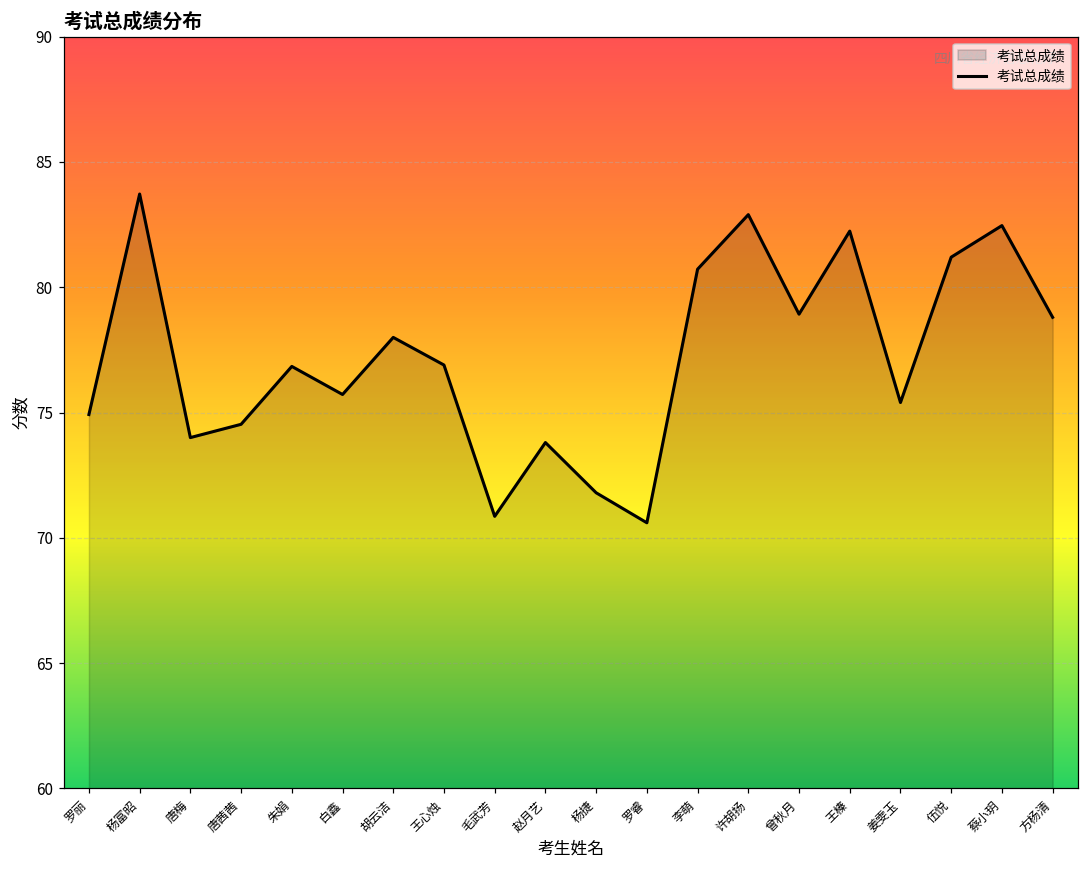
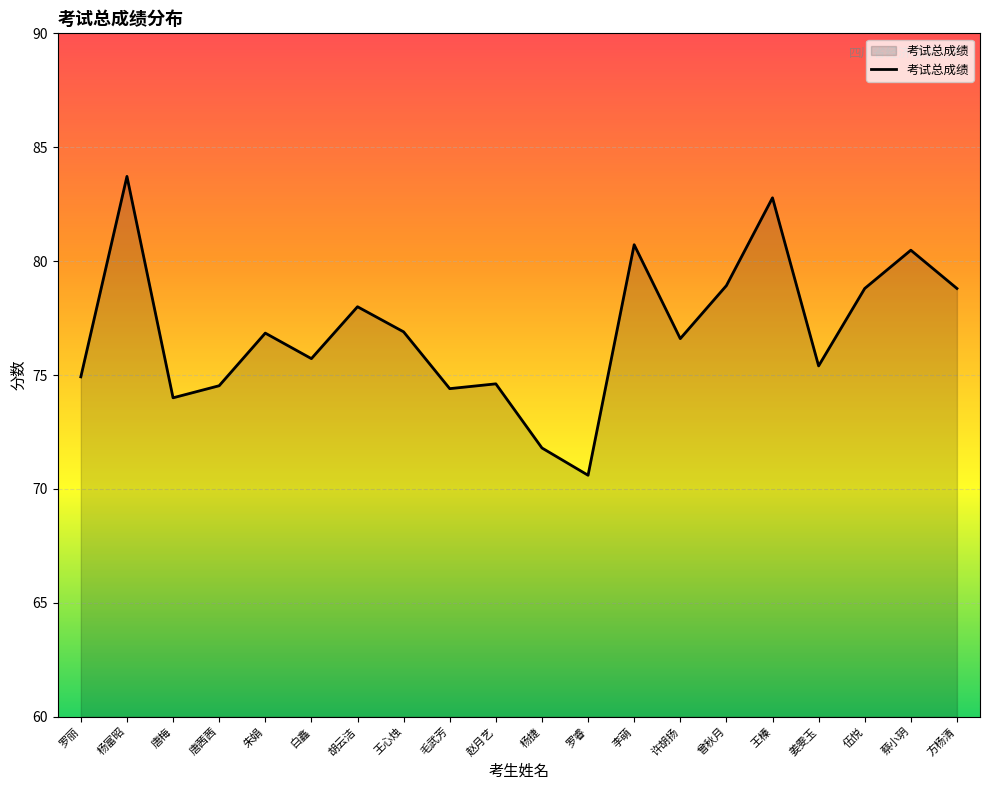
  {
    "罗丽": 74.9,
    "杨富昭": 83.7,
    "唐梅": 74.0,
    "唐茜茜": 74.5,
    "朱娟": 76.8,
    "白鑫": 75.7,
    "胡云洁": 78.0,
    "王心烛": 76.9,
-   "毛武芳": 70.9,
-   "赵月艺": 73.8,
+   "毛武芳": 74.4,
+   "赵月艺": 74.6,
    "杨捷": 71.8,
    "罗睿": 70.6,
    "李萌": 80.7,
-   "许胡扬": 82.9,
+   "许胡扬": 76.6,
    "曾秋月": 78.9,
-   "王榛": 82.2,
+   "王榛": 82.8,
    "姜雯玉": 75.4,
-   "伍悦": 81.2,
-   "蔡小玥": 82.5,
+   "伍悦": 78.8,
+   "蔡小玥": 80.5,
    "方杨清": 78.8
  }
